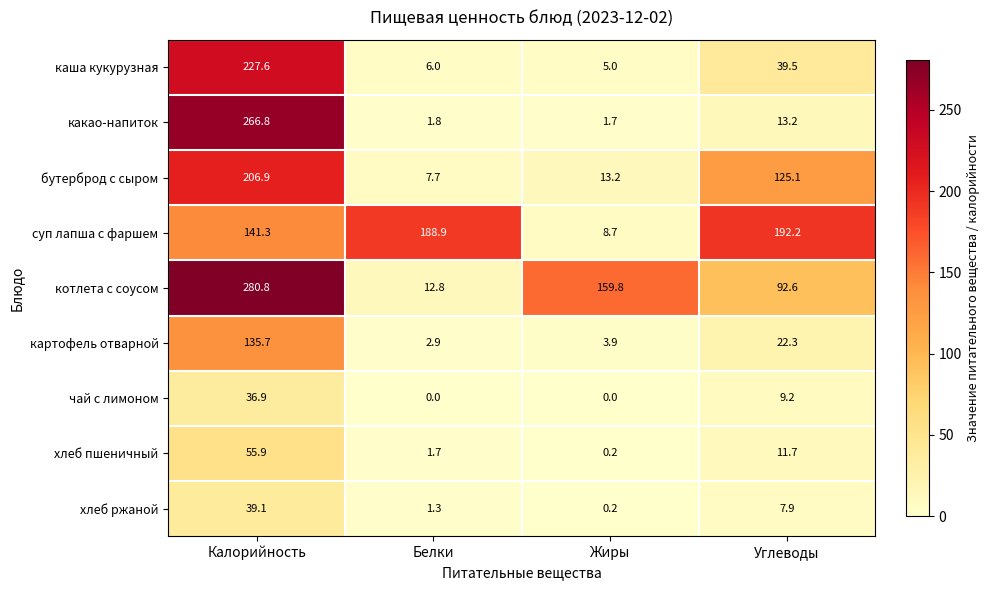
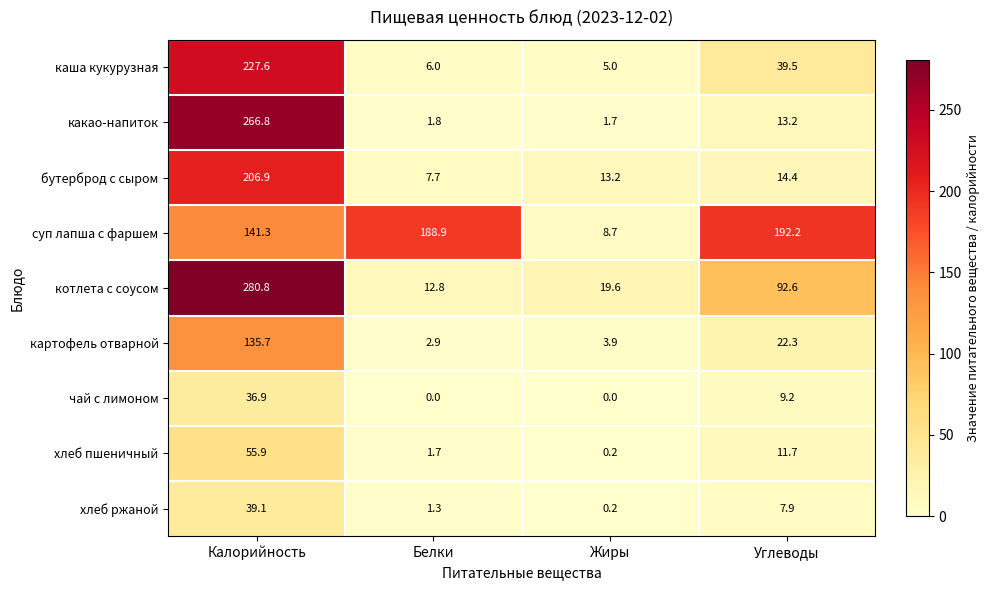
  {
    "каша кукурузная": {
      "Калорийность": 227.6,
      "Белки": 6.0,
      "Жиры": 5.0,
      "Углеводы": 39.5
    },
    "какао-напиток": {
      "Калорийность": 266.8,
      "Белки": 1.8,
      "Жиры": 1.7,
      "Углеводы": 13.2
    },
    "бутерброд с сыром": {
      "Калорийность": 206.9,
      "Белки": 7.7,
      "Жиры": 13.2,
-     "Углеводы": 125.1
+     "Углеводы": 14.4
    },
    "суп лапша с фаршем": {
      "Калорийность": 141.3,
      "Белки": 188.9,
      "Жиры": 8.7,
      "Углеводы": 192.2
    },
    "котлета с соусом": {
      "Калорийность": 280.8,
      "Белки": 12.8,
-     "Жиры": 159.8,
+     "Жиры": 19.6,
      "Углеводы": 92.6
    },
    "картофель отварной": {
      "Калорийность": 135.7,
      "Белки": 2.9,
      "Жиры": 3.9,
      "Углеводы": 22.3
    },
    "чай с лимоном": {
      "Калорийность": 36.9,
      "Белки": 0.0,
      "Жиры": 0.0,
      "Углеводы": 9.2
    },
    "хлеб пшеничный": {
      "Калорийность": 55.9,
      "Белки": 1.7,
      "Жиры": 0.2,
      "Углеводы": 11.7
    },
    "хлеб ржаной": {
      "Калорийность": 39.1,
      "Белки": 1.3,
      "Жиры": 0.2,
      "Углеводы": 7.9
    }
  }
